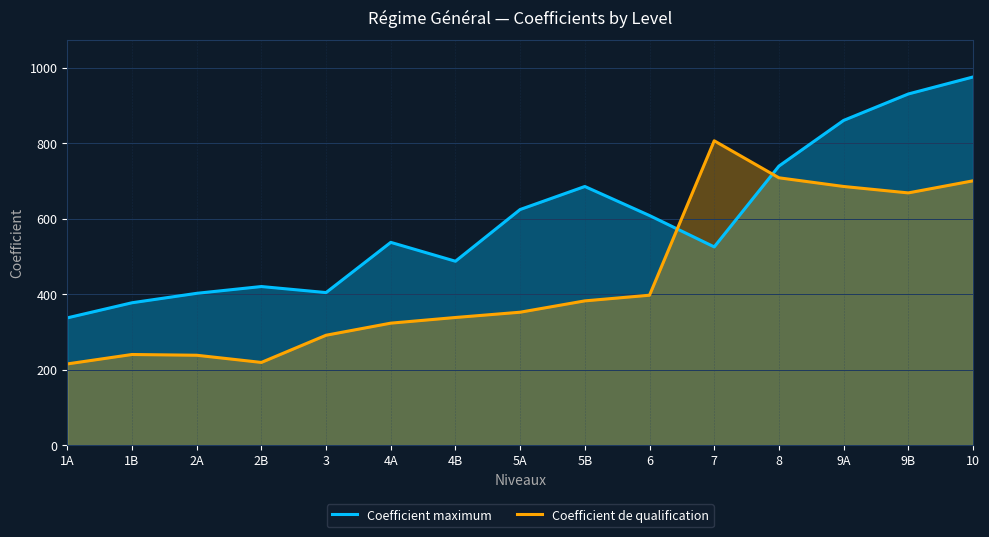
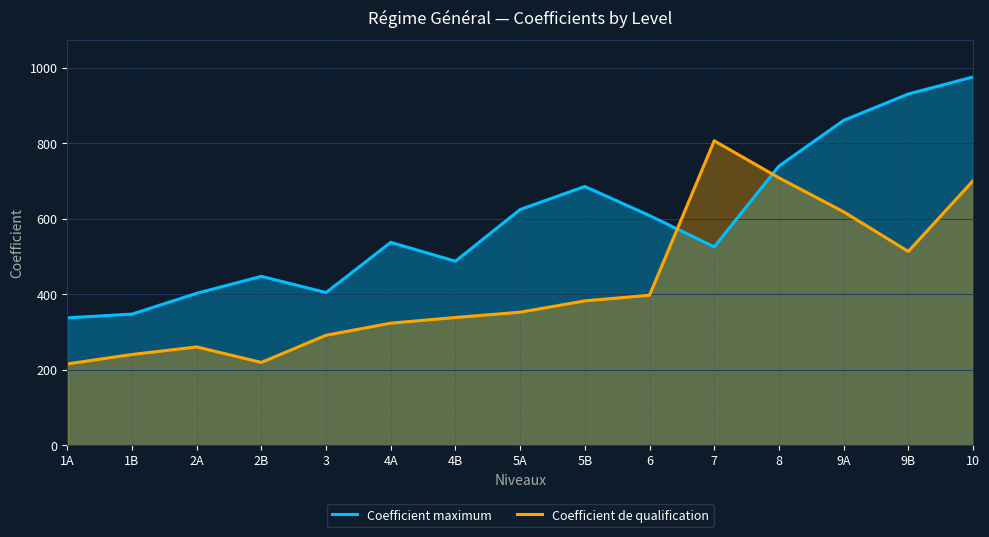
  {
    "Coefficient maximum": {
      "1A": 340,
-     "1B": 380,
+     "1B": 350,
      "2A": 400,
-     "2B": 420,
+     "2B": 450,
      "3": 400,
      "4A": 540,
      "4B": 490,
      "5A": 620,
      "5B": 690,
      "6": 610,
      "7": 530,
      "8": 740,
      "9A": 860,
      "9B": 930,
      "10": 980
    },
    "Coefficient de qualification": {
      "1A": 220,
      "1B": 240,
-     "2A": 240,
+     "2A": 260,
      "2B": 220,
      "3": 290,
      "4A": 320,
      "4B": 340,
      "5A": 350,
      "5B": 380,
      "6": 400,
      "7": 810,
      "8": 710,
-     "9A": 690,
-     "9B": 670,
+     "9A": 620,
+     "9B": 510,
      "10": 700
    }
  }
